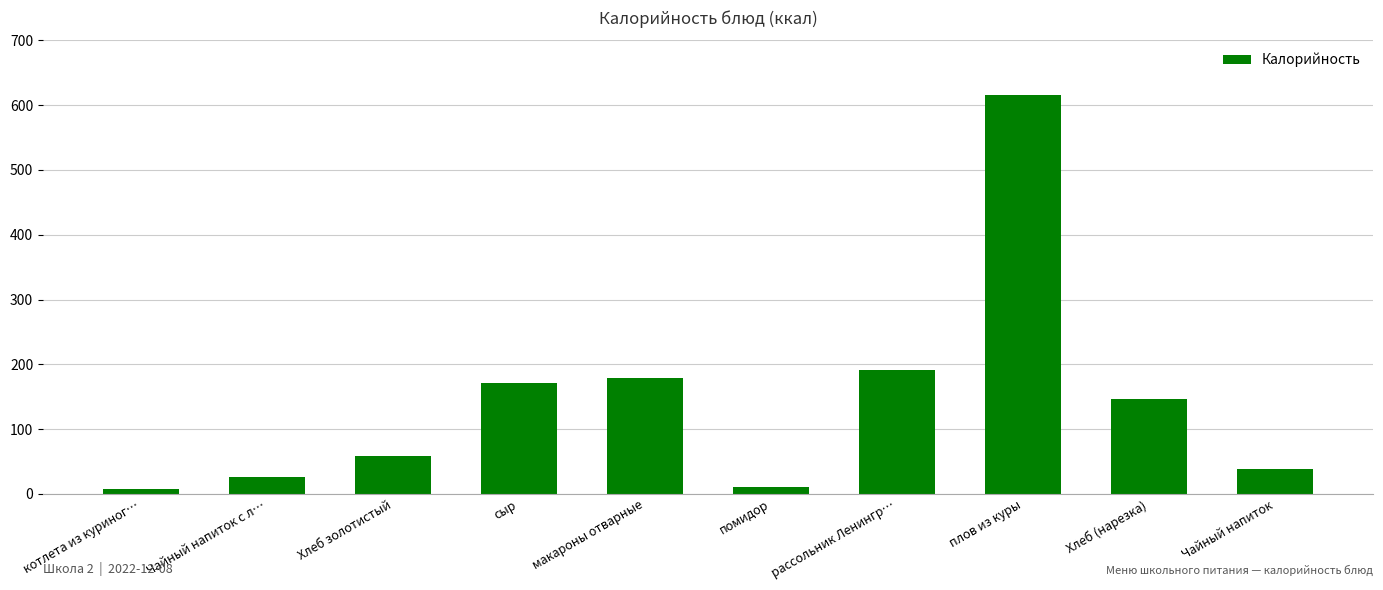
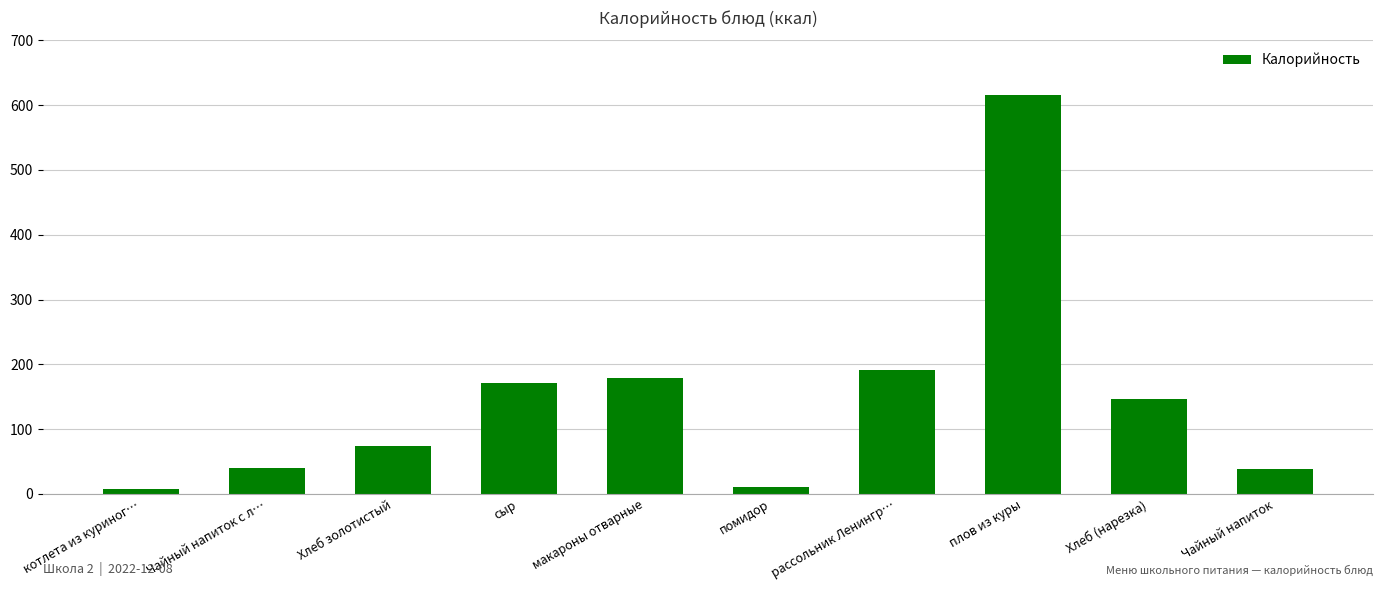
  {
    "котлета из куриног…": 10,
-   "Чайный напиток с л…": 30,
-   "Хлеб золотистый": 60,
+   "Чайный напиток с л…": 40,
+   "Хлеб золотистый": 70,
    "сыр": 170,
    "макароны отварные": 180,
    "помидор": 10,
    "рассольник Ленингр…": 190,
    "плов из куры": 620,
    "Хлеб (нарезка)": 150,
    "Чайный напиток": 40
  }
